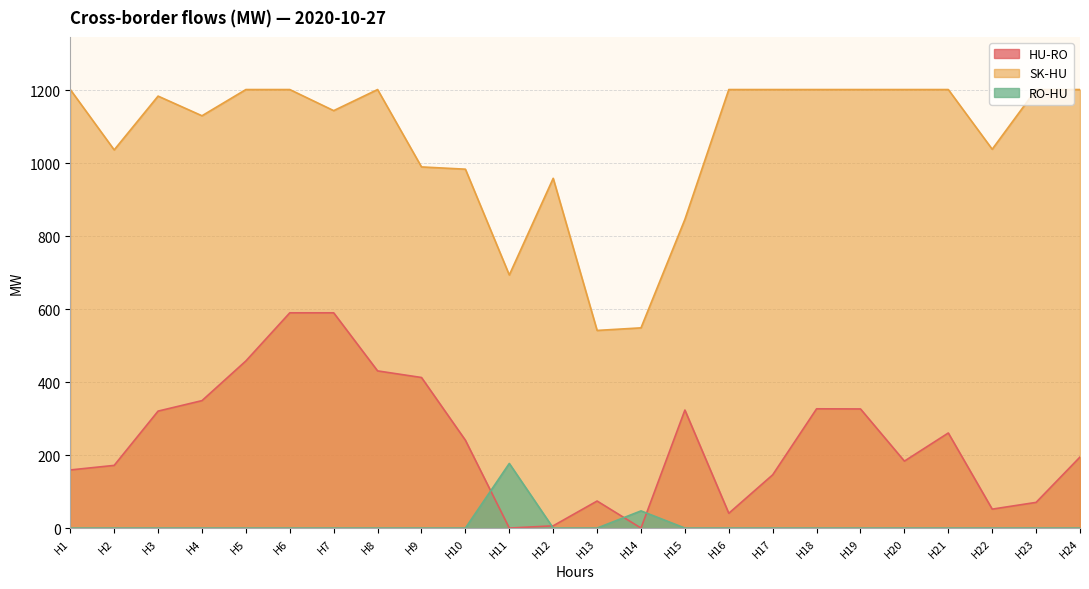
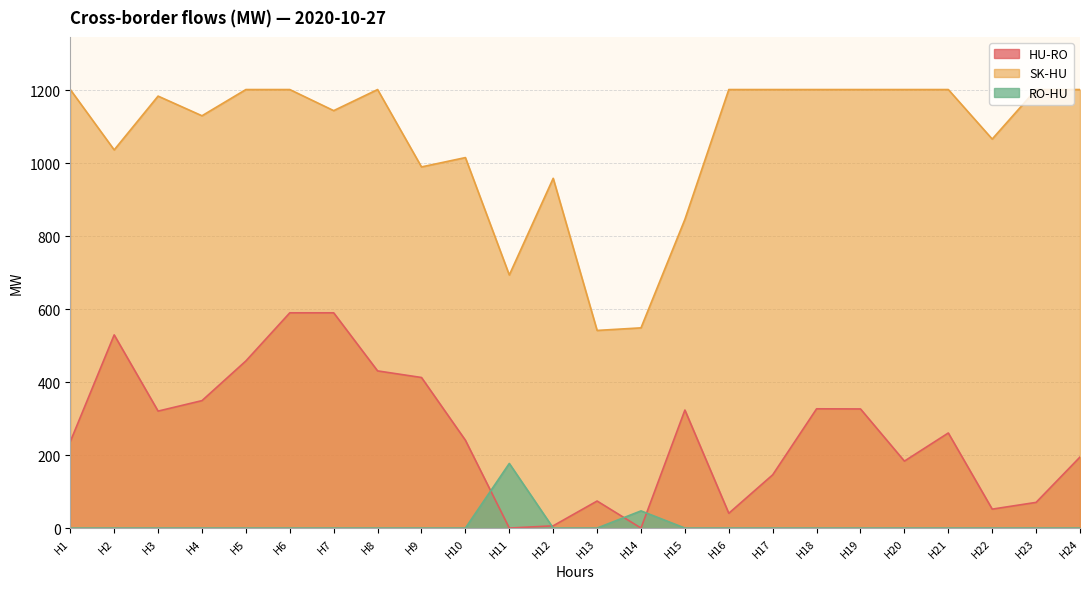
  {
    "HU-RO": {
-     "H1": 160,
-     "H2": 170,
+     "H1": 240,
+     "H2": 530,
      "H3": 320,
      "H4": 350,
      "H5": 460,
      "H6": 590,
      "H7": 590,
      "H8": 430,
      "H9": 410,
      "H10": 240,
      "H11": 0,
      "H13": 70,
      "H14": 0,
      "H15": 320,
      "H16": 40,
      "H17": 150,
      "H18": 330,
      "H19": 330,
      "H20": 180,
      "H21": 260,
      "H22": 50,
      "H23": 70,
      "H24": 190
    },
    "SK-HU": {
      "H1": 1200,
      "H2": 1040,
      "H3": 1180,
      "H4": 1130,
      "H5": 1200,
      "H6": 1200,
      "H7": 1140,
      "H8": 1200,
      "H9": 990,
-     "H10": 980,
+     "H10": 1020,
      "H11": 690,
      "H12": 960,
      "H13": 540,
      "H14": 550,
      "H15": 850,
      "H16": 1200,
      "H17": 1200,
      "H18": 1200,
      "H19": 1200,
      "H20": 1200,
      "H21": 1200,
-     "H22": 1040,
+     "H22": 1070,
      "H24": 1200
    },
    "RO-HU": {
      "H1": 0,
      "H2": 0,
      "H3": 0,
      "H4": 0,
      "H5": 0,
      "H6": 0,
      "H7": 0,
      "H8": 0,
      "H9": 0,
      "H10": 0,
      "H11": 180,
      "H13": 0,
      "H14": 50,
      "H15": 0,
      "H16": 0,
      "H17": 0,
      "H18": 0,
      "H19": 0,
      "H20": 0,
      "H21": 0,
      "H22": 0,
      "H23": 0,
      "H24": 0
    }
  }
